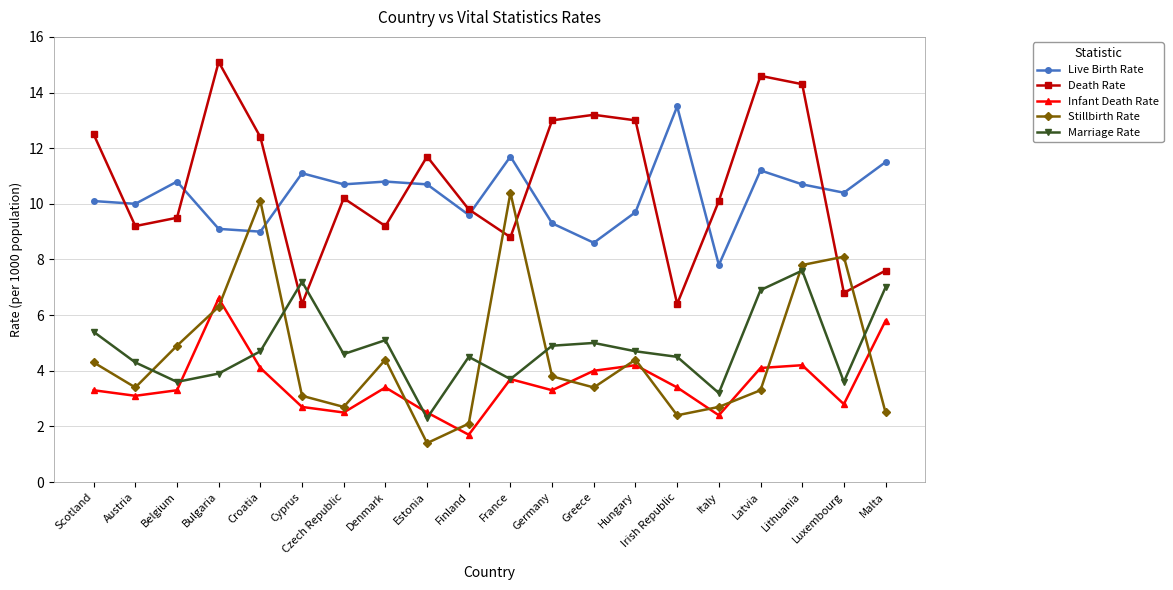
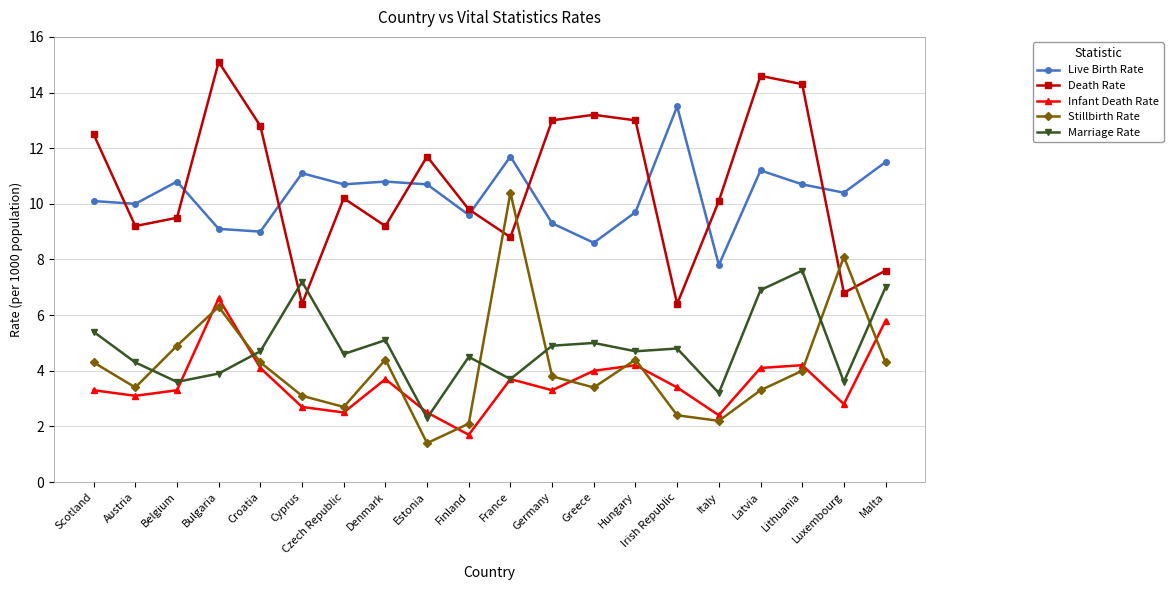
  {
    "Live Birth Rate": {
      "Scotland": 10.1,
      "Austria": 10.0,
      "Belgium": 10.8,
      "Bulgaria": 9.1,
      "Croatia": 9.0,
      "Cyprus": 11.1,
      "Czech Republic": 10.7,
      "Denmark": 10.8,
      "Estonia": 10.7,
      "Finland": 9.6,
      "France": 11.7,
      "Germany": 9.3,
      "Greece": 8.6,
      "Hungary": 9.7,
      "Irish Republic": 13.5,
      "Italy": 7.8,
      "Latvia": 11.2,
      "Lithuania": 10.7,
      "Luxembourg": 10.4,
      "Malta": 11.5
    },
    "Death Rate": {
      "Scotland": 12.5,
      "Austria": 9.2,
      "Belgium": 9.5,
      "Bulgaria": 15.1,
-     "Croatia": 12.4,
+     "Croatia": 12.8,
      "Cyprus": 6.4,
      "Czech Republic": 10.2,
      "Denmark": 9.2,
      "Estonia": 11.7,
      "Finland": 9.8,
      "France": 8.8,
      "Germany": 13.0,
      "Greece": 13.2,
      "Hungary": 13.0,
      "Irish Republic": 6.4,
      "Italy": 10.1,
      "Latvia": 14.6,
      "Lithuania": 14.3,
      "Luxembourg": 6.8,
      "Malta": 7.6
    },
    "Infant Death Rate": {
      "Scotland": 3.3,
      "Austria": 3.1,
      "Belgium": 3.3,
      "Bulgaria": 6.6,
      "Croatia": 4.1,
      "Cyprus": 2.7,
      "Czech Republic": 2.5,
-     "Denmark": 3.4,
+     "Denmark": 3.7,
      "Estonia": 2.5,
      "Finland": 1.7,
      "Germany": 3.3,
      "Greece": 4.0,
      "Hungary": 4.2,
      "Irish Republic": 3.4,
      "Italy": 2.4,
      "Latvia": 4.1,
      "Lithuania": 4.2,
      "Luxembourg": 2.8,
      "Malta": 5.8
    },
    "Stillbirth Rate": {
      "Scotland": 4.3,
      "Austria": 3.4,
      "Belgium": 4.9,
      "Bulgaria": 6.3,
-     "Croatia": 10.1,
+     "Croatia": 4.3,
      "Cyprus": 3.1,
      "Czech Republic": 2.7,
      "Denmark": 4.4,
      "Estonia": 1.4,
      "Finland": 2.1,
      "France": 10.4,
      "Germany": 3.8,
      "Greece": 3.4,
      "Hungary": 4.4,
      "Irish Republic": 2.4,
-     "Italy": 2.7,
+     "Italy": 2.2,
      "Latvia": 3.3,
-     "Lithuania": 7.8,
+     "Lithuania": 4.0,
      "Luxembourg": 8.1,
-     "Malta": 2.5
+     "Malta": 4.3
    },
    "Marriage Rate": {
      "Scotland": 5.4,
      "Austria": 4.3,
      "Belgium": 3.6,
      "Bulgaria": 3.9,
      "Croatia": 4.7,
      "Cyprus": 7.2,
      "Czech Republic": 4.6,
      "Denmark": 5.1,
      "Estonia": 2.3,
      "Finland": 4.5,
      "Germany": 4.9,
      "Greece": 5.0,
      "Hungary": 4.7,
-     "Irish Republic": 4.5,
+     "Irish Republic": 4.8,
      "Italy": 3.2,
      "Latvia": 6.9,
      "Lithuania": 7.6,
      "Luxembourg": 3.6,
      "Malta": 7.0
    }
  }
